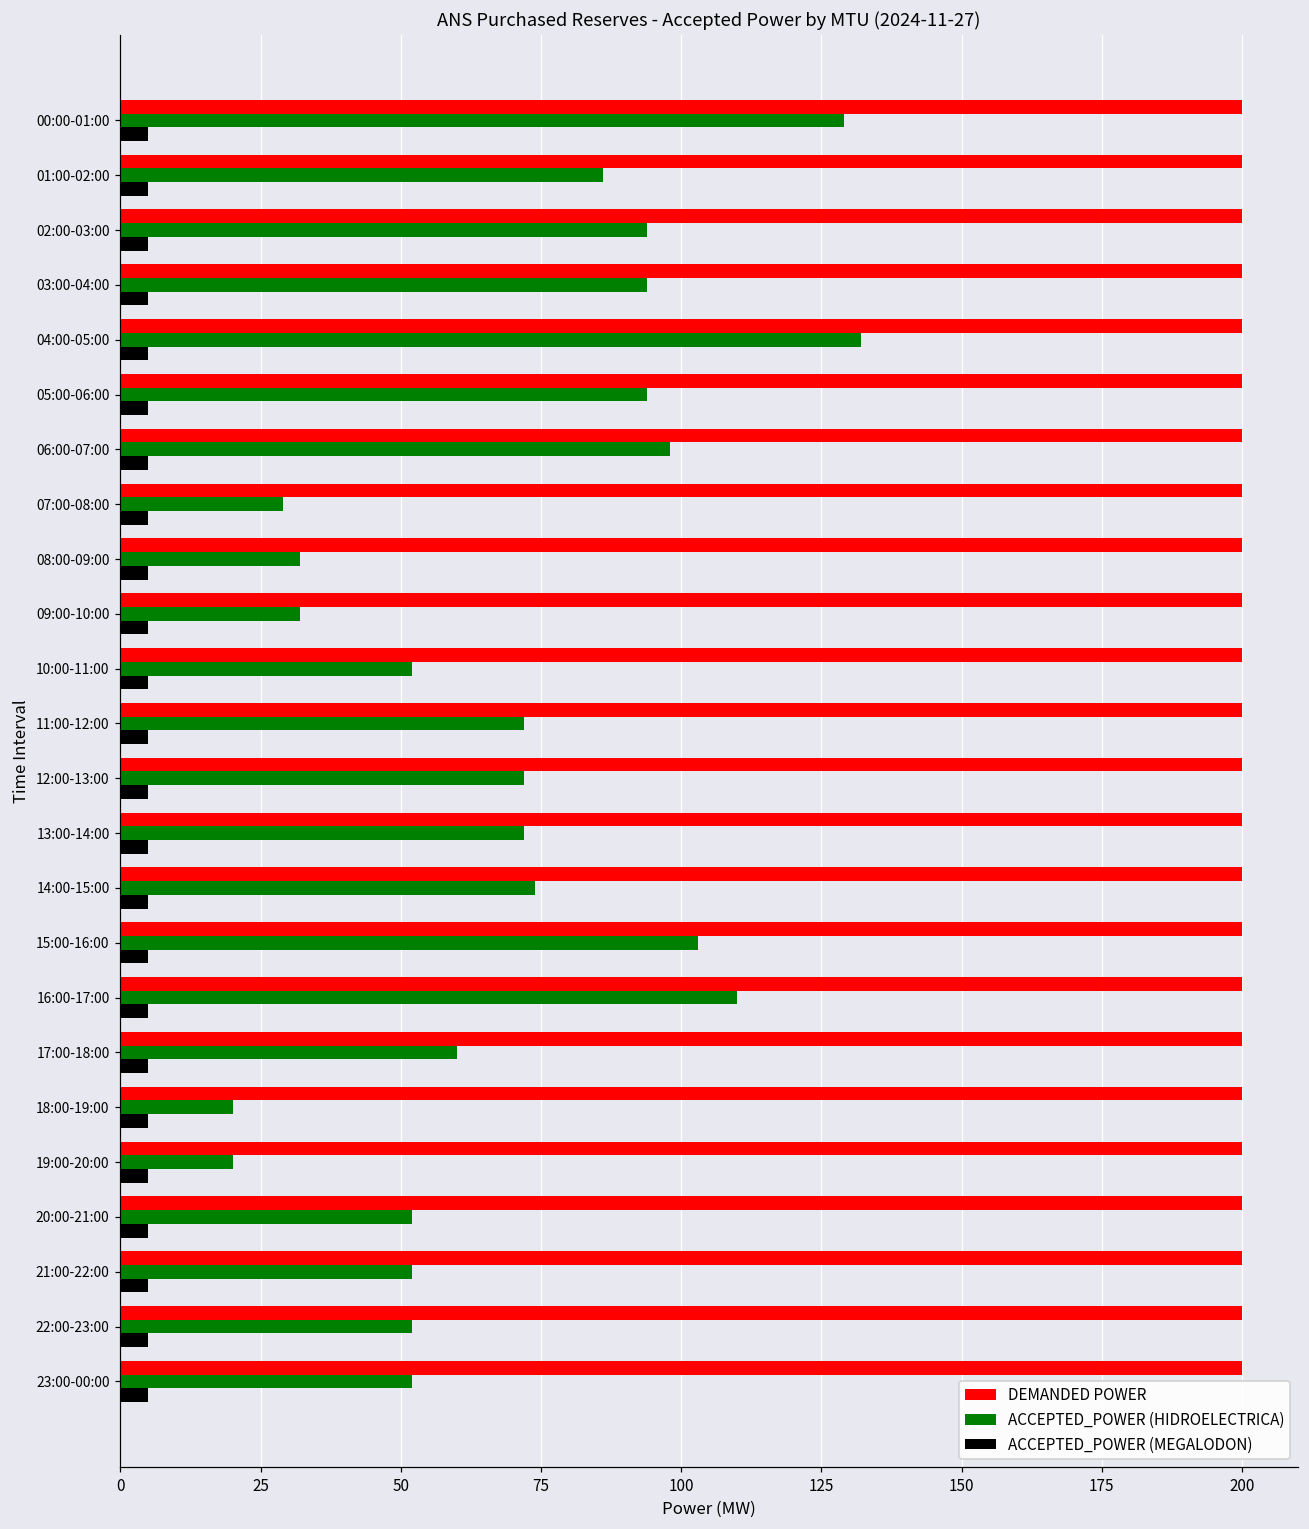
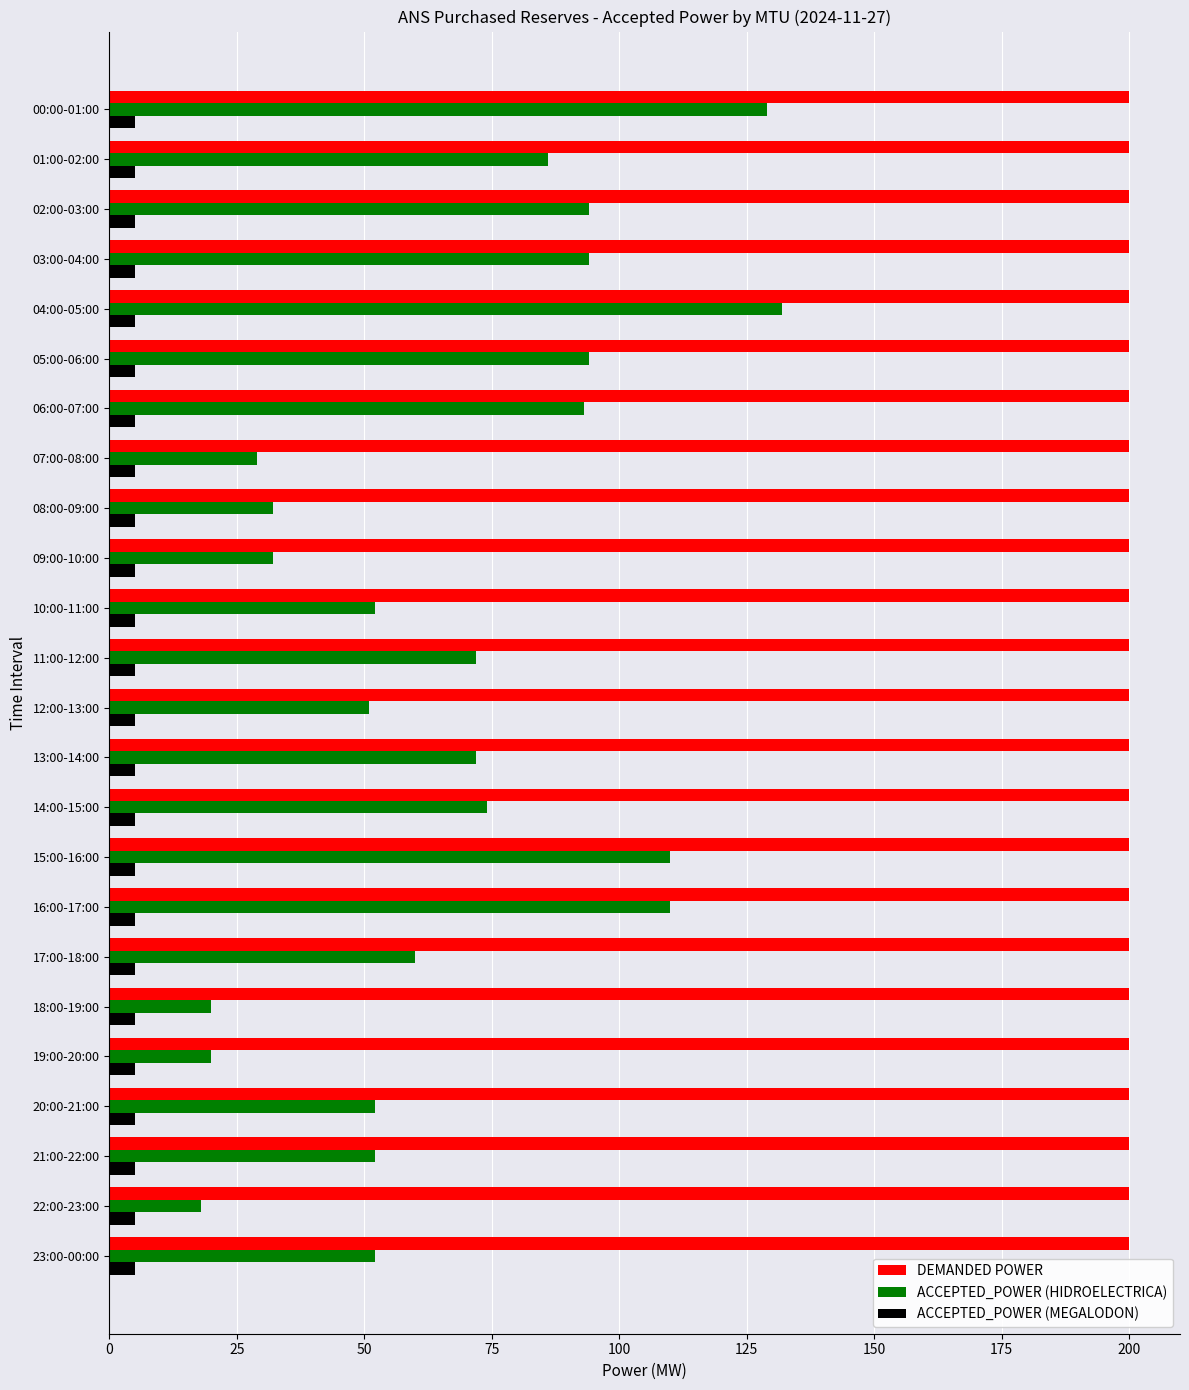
  {
    "DEMANDED POWER": {
      "00:00-01:00": 200,
      "01:00-02:00": 200,
      "02:00-03:00": 200,
      "03:00-04:00": 200,
      "04:00-05:00": 200,
      "05:00-06:00": 200,
      "06:00-07:00": 200,
      "07:00-08:00": 200,
      "08:00-09:00": 200,
      "09:00-10:00": 200,
      "10:00-11:00": 200,
      "11:00-12:00": 200,
      "12:00-13:00": 200,
      "13:00-14:00": 200,
      "14:00-15:00": 200,
      "15:00-16:00": 200,
      "16:00-17:00": 200,
      "17:00-18:00": 200,
      "18:00-19:00": 200,
      "19:00-20:00": 200,
      "20:00-21:00": 200,
      "21:00-22:00": 200,
      "22:00-23:00": 200,
      "23:00-00:00": 200
    },
    "ACCEPTED_POWER (HIDROELECTRICA)": {
      "00:00-01:00": 129,
      "01:00-02:00": 86,
      "02:00-03:00": 94,
      "03:00-04:00": 94,
      "04:00-05:00": 132,
      "05:00-06:00": 94,
-     "06:00-07:00": 98,
+     "06:00-07:00": 93,
      "07:00-08:00": 29,
      "08:00-09:00": 32,
      "09:00-10:00": 32,
      "10:00-11:00": 52,
      "11:00-12:00": 72,
-     "12:00-13:00": 72,
+     "12:00-13:00": 51,
      "13:00-14:00": 72,
      "14:00-15:00": 74,
-     "15:00-16:00": 103,
+     "15:00-16:00": 110,
      "16:00-17:00": 110,
      "17:00-18:00": 60,
      "18:00-19:00": 20,
      "19:00-20:00": 20,
      "20:00-21:00": 52,
      "21:00-22:00": 52,
-     "22:00-23:00": 52,
+     "22:00-23:00": 18,
      "23:00-00:00": 52
    },
    "ACCEPTED_POWER (MEGALODON)": {
      "00:00-01:00": 5,
      "01:00-02:00": 5,
      "02:00-03:00": 5,
      "03:00-04:00": 5,
      "04:00-05:00": 5,
      "05:00-06:00": 5,
      "06:00-07:00": 5,
      "07:00-08:00": 5,
      "08:00-09:00": 5,
      "09:00-10:00": 5,
      "10:00-11:00": 5,
      "11:00-12:00": 5,
      "12:00-13:00": 5,
      "13:00-14:00": 5,
      "14:00-15:00": 5,
      "15:00-16:00": 5,
      "16:00-17:00": 5,
      "17:00-18:00": 5,
      "18:00-19:00": 5,
      "19:00-20:00": 5,
      "20:00-21:00": 5,
      "21:00-22:00": 5,
      "22:00-23:00": 5,
      "23:00-00:00": 5
    }
  }
